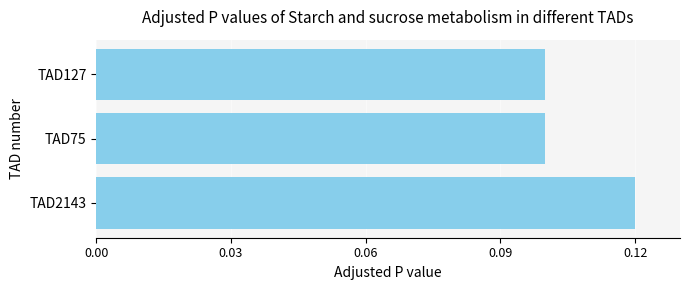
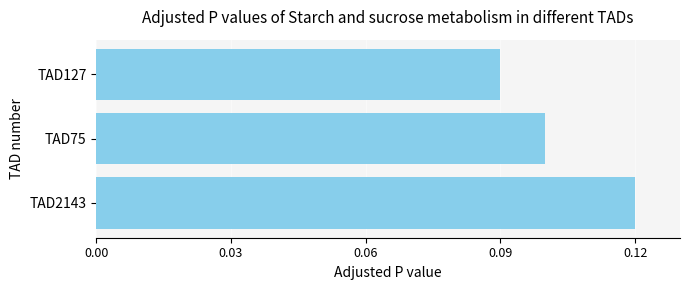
  {
-   "TAD127": 0.10,
+   "TAD127": 0.09,
    "TAD75": 0.10,
    "TAD2143": 0.12
  }
